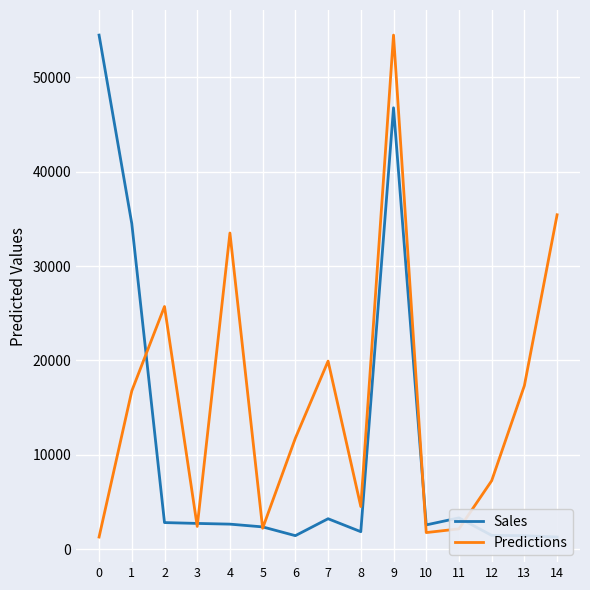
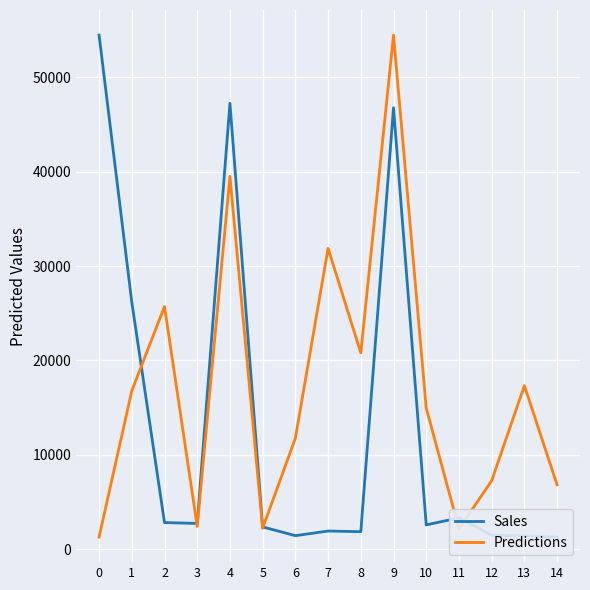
  {
    "Sales": {
      "0": 54000,
-     "1": 34000,
+     "1": 26000,
      "2": 3000,
      "3": 3000,
-     "4": 3000,
+     "4": 47000,
      "6": 1000,
-     "7": 3000,
+     "7": 2000,
      "8": 2000,
      "9": 47000,
      "10": 3000
    },
    "Predictions": {
      "0": 1000,
      "1": 17000,
      "2": 26000,
      "3": 2000,
-     "4": 33000,
+     "4": 40000,
      "6": 12000,
-     "7": 20000,
-     "8": 5000,
+     "7": 32000,
+     "8": 21000,
      "9": 54000,
-     "10": 2000,
+     "10": 15000,
      "12": 7000,
      "13": 17000,
-     "14": 35000
+     "14": 7000
    }
  }
